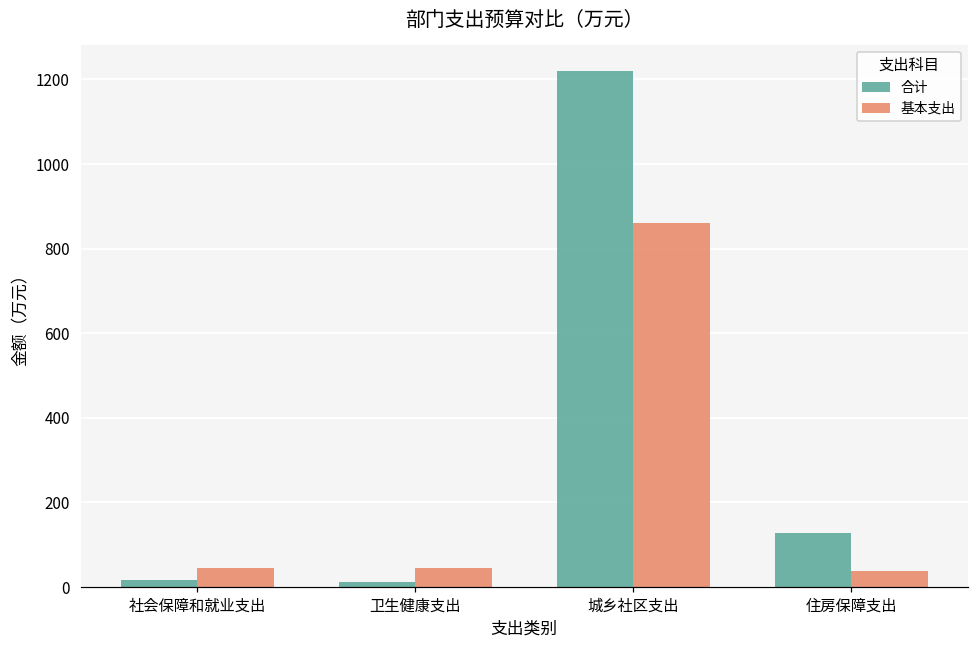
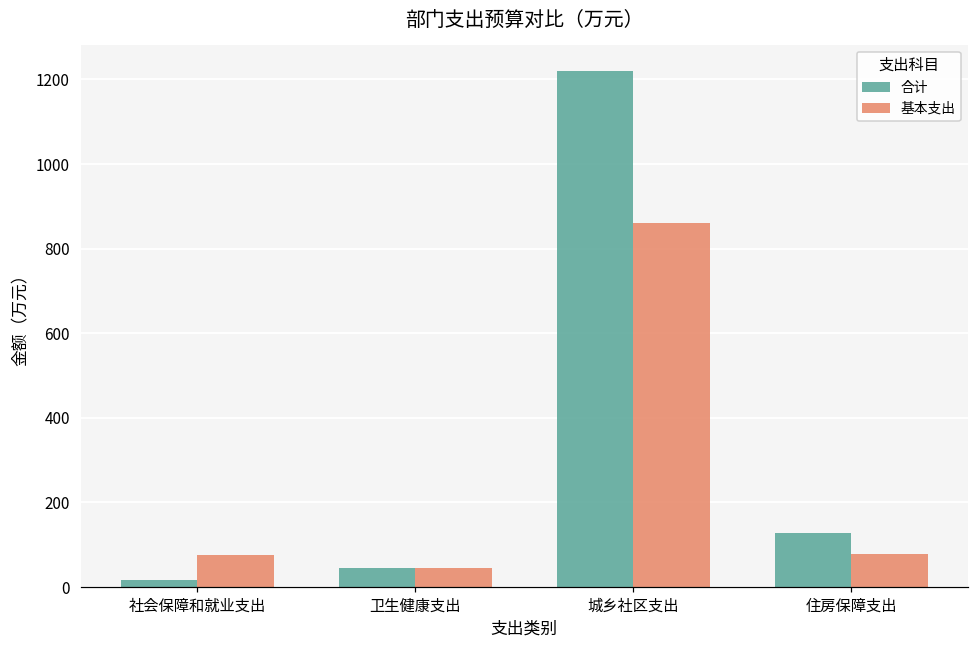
  {
    "合计": {
      "社会保障和就业支出": 20,
-     "卫生健康支出": 10,
+     "卫生健康支出": 50,
      "城乡社区支出": 1220,
      "住房保障支出": 130
    },
    "基本支出": {
-     "社会保障和就业支出": 50,
+     "社会保障和就业支出": 80,
      "卫生健康支出": 50,
      "城乡社区支出": 860,
-     "住房保障支出": 40
+     "住房保障支出": 80
    }
  }
